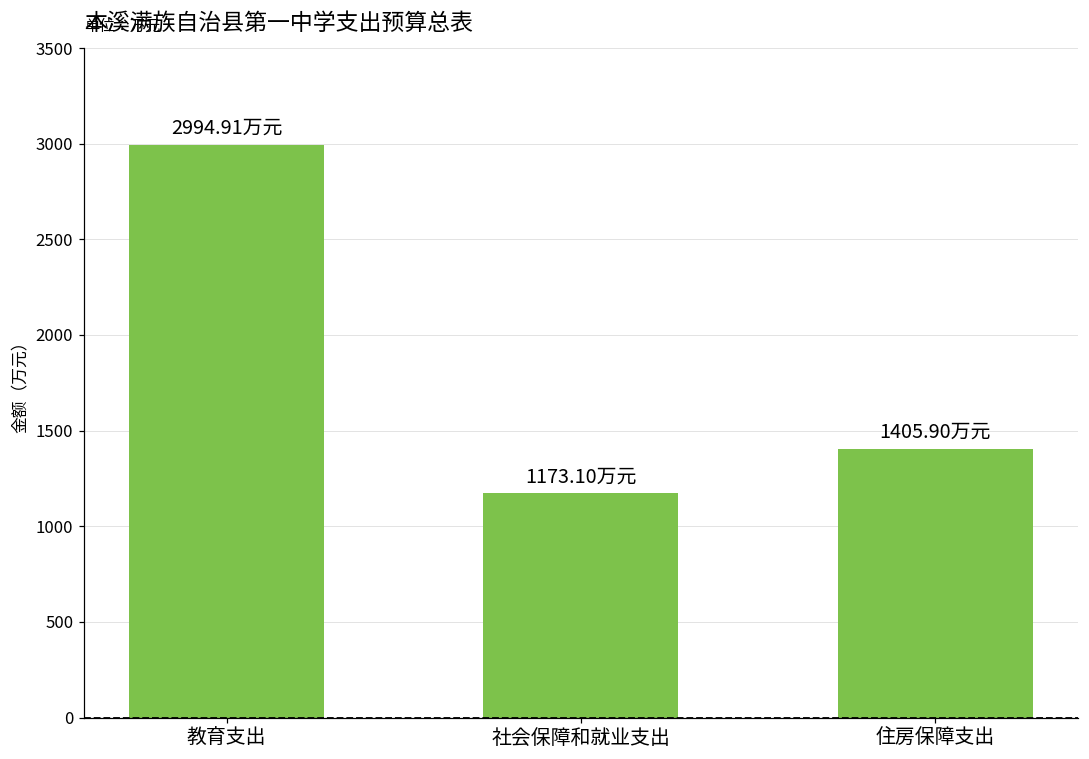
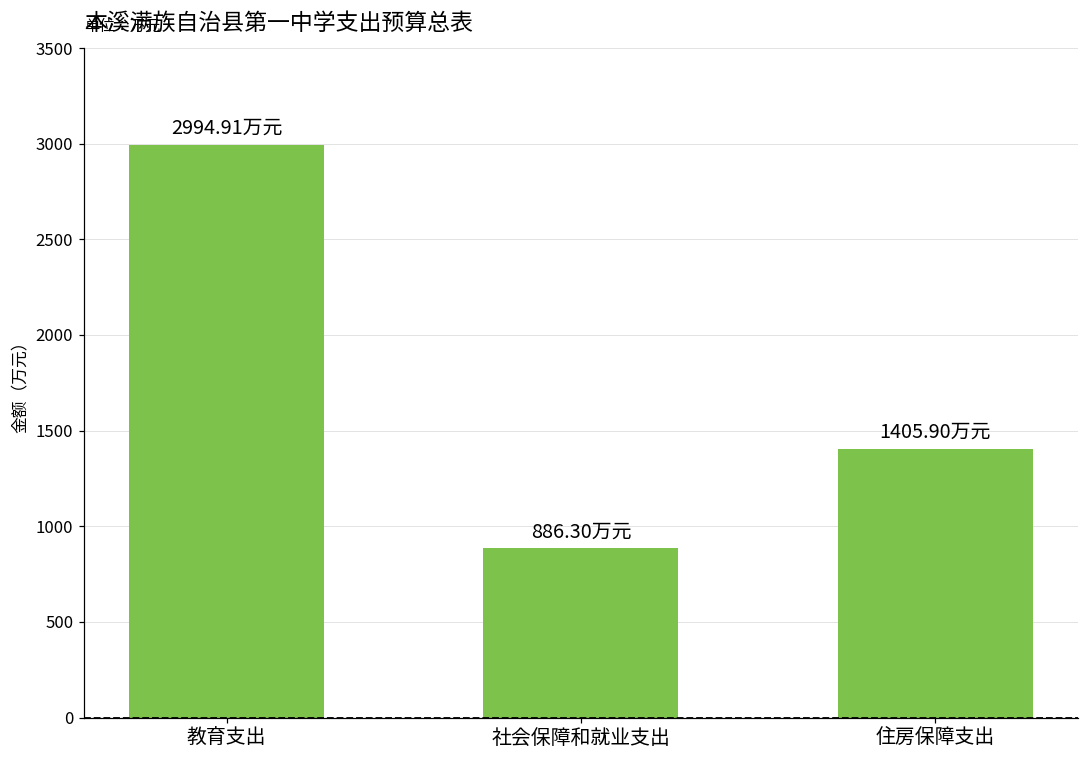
  {
    "教育支出": 2994.91,
-   "社会保障和就业支出": 1173.10,
+   "社会保障和就业支出": 886.30,
    "住房保障支出": 1405.90
  }
